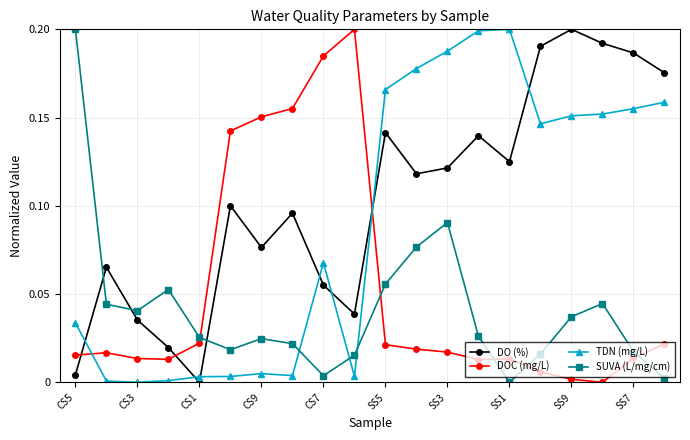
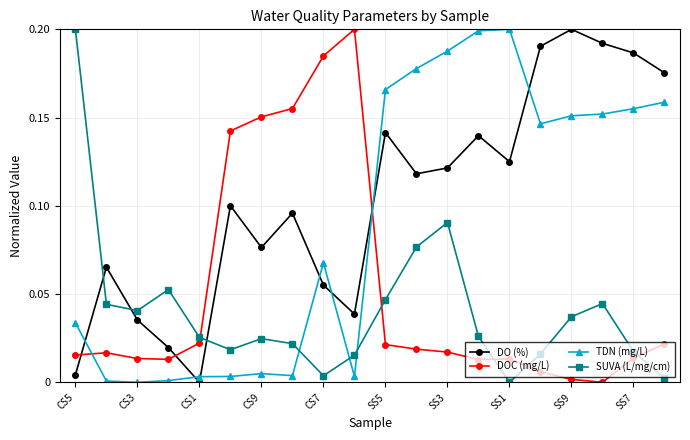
  {
    "DO (%)": {
      "CS5": 0.004,
      "CS3": 0.035,
      "CS1": 0.000,
      "CS9": 0.076,
      "CS7": 0.055,
      "SS5": 0.141,
      "SS3": 0.121,
      "SS1": 0.125,
      "SS9": 0.200,
      "SS7": 0.187
    },
    "DOC (mg/L)": {
      "CS5": 0.015,
      "CS3": 0.013,
      "CS1": 0.022,
      "CS9": 0.150,
      "CS7": 0.185,
      "SS5": 0.021,
      "SS3": 0.017,
      "SS9": 0.002
    },
    "TDN (mg/L)": {
      "CS5": 0.034,
      "CS3": 0.000,
      "CS1": 0.003,
      "CS9": 0.005,
      "CS7": 0.068,
      "SS5": 0.166,
      "SS3": 0.188,
      "SS1": 0.200,
      "SS9": 0.151,
      "SS7": 0.155
    },
    "SUVA (L/mg/cm)": {
      "CS5": 0.200,
      "CS3": 0.041,
      "CS1": 0.025,
      "CS9": 0.025,
      "CS7": 0.004,
-     "SS5": 0.056,
+     "SS5": 0.047,
      "SS3": 0.091,
      "SS1": 0.000,
      "SS9": 0.037
    }
  }
